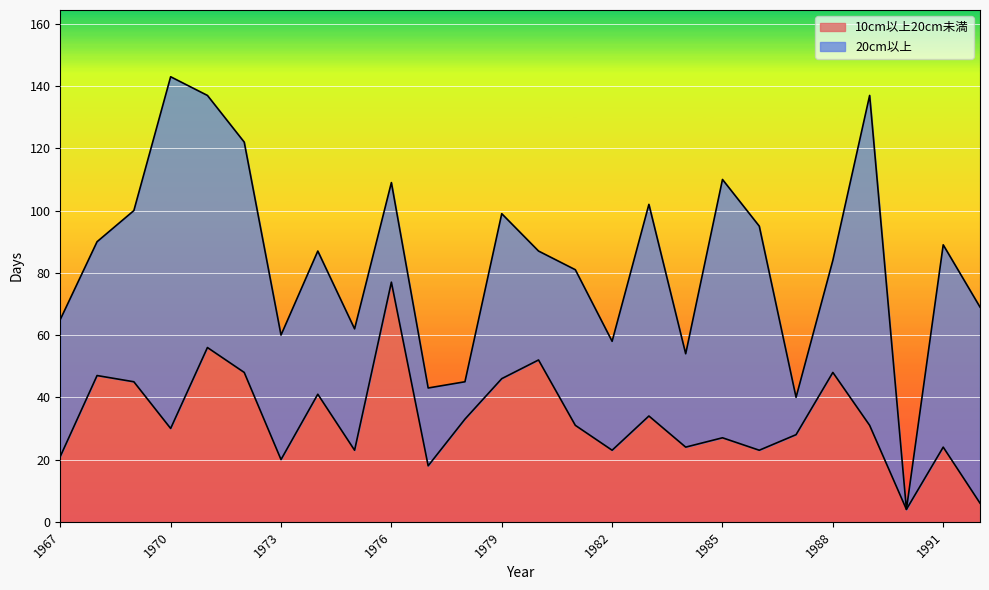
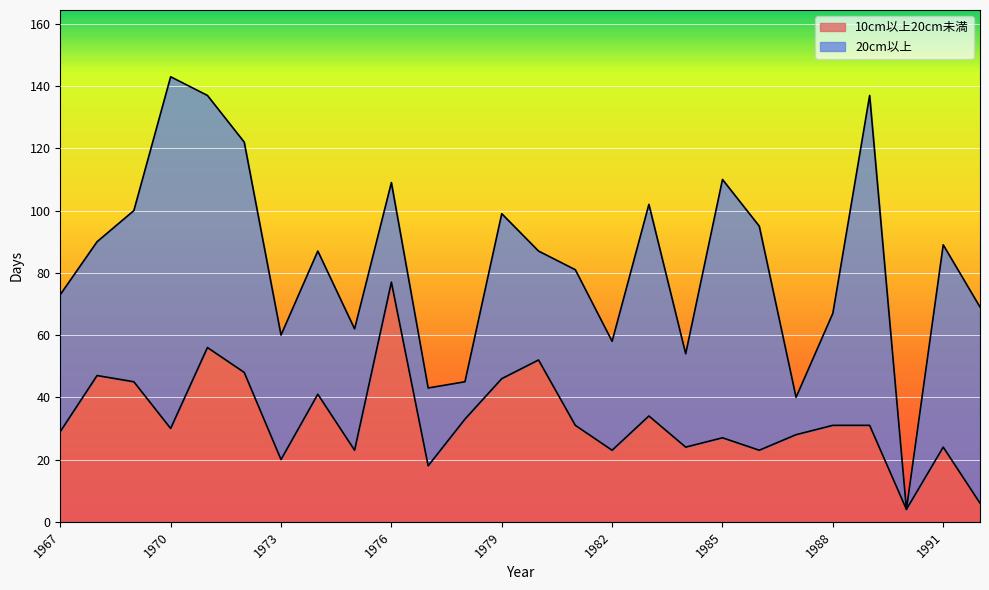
  {
    "10cm以上20cm未満": {
-     "1967": 21,
+     "1967": 29,
      "1970": 30,
      "1973": 20,
      "1976": 77,
      "1979": 46,
      "1982": 23,
      "1985": 27,
-     "1988": 48,
+     "1988": 31,
      "1991": 24
    },
    "20cm以上": {
      "1967": 44,
      "1970": 113,
      "1973": 40,
      "1976": 32,
      "1979": 53,
      "1982": 35,
      "1985": 83,
      "1988": 36,
      "1991": 65
    }
  }
